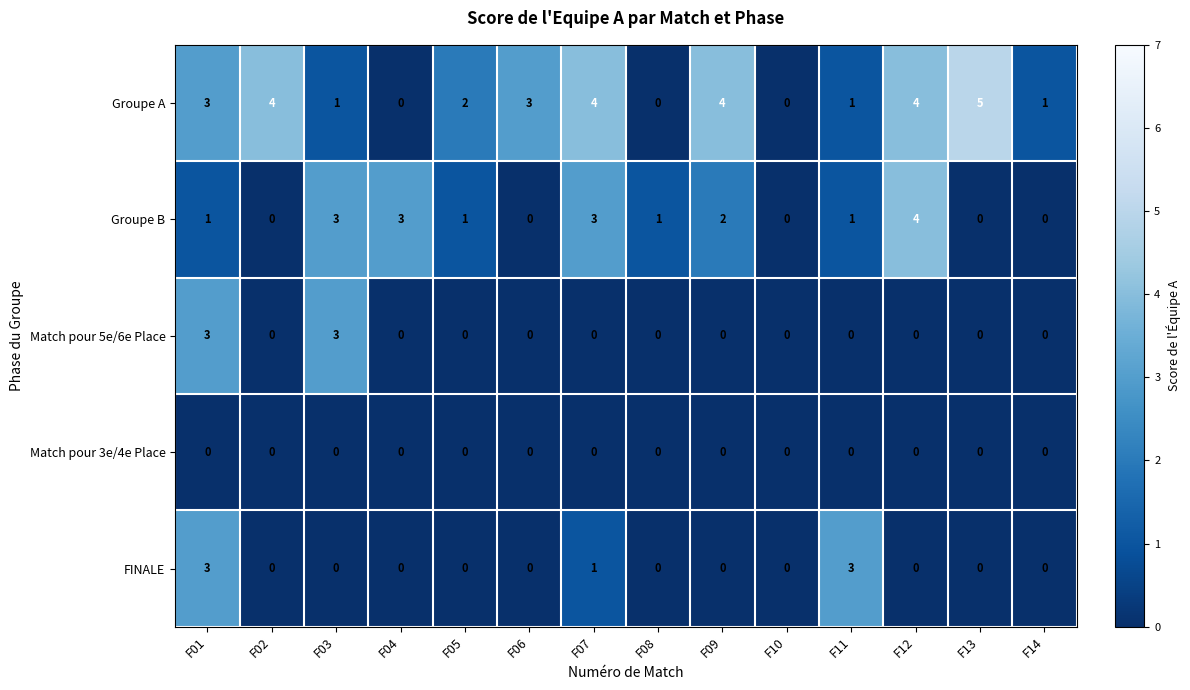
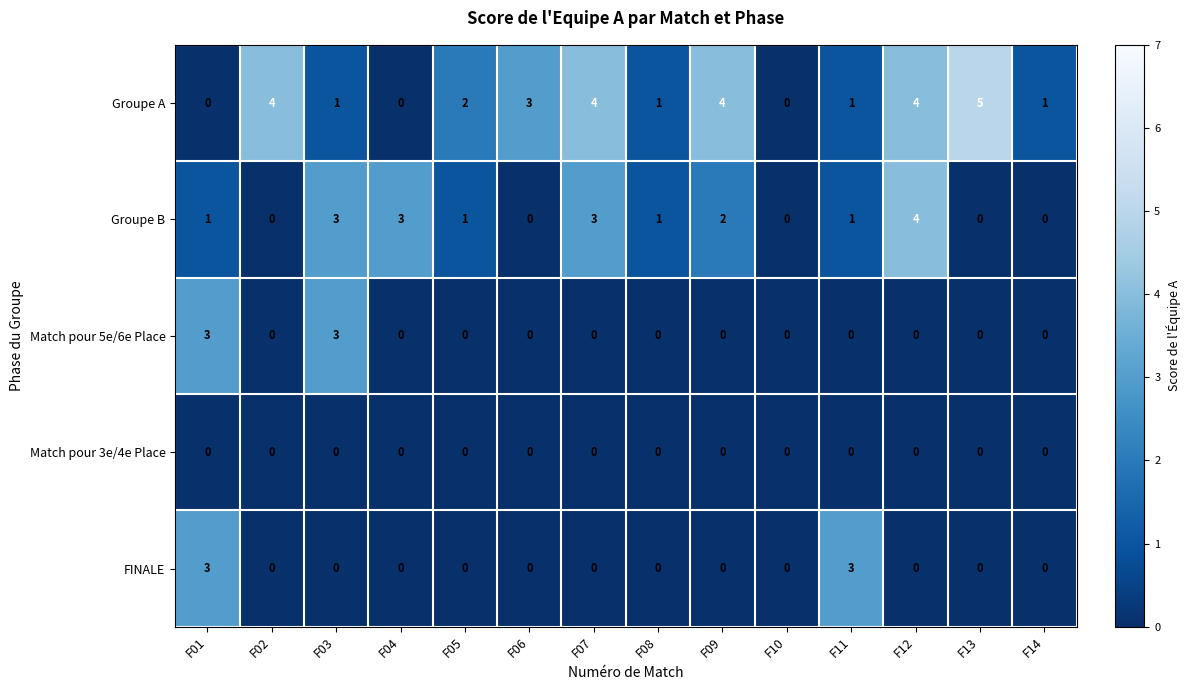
  {
    "Groupe A": {
-     "F01": 3,
+     "F01": 0,
      "F02": 4,
      "F03": 1,
      "F04": 0,
      "F05": 2,
      "F06": 3,
      "F07": 4,
-     "F08": 0,
+     "F08": 1,
      "F09": 4,
      "F10": 0,
      "F11": 1,
      "F12": 4,
      "F13": 5,
      "F14": 1
    },
    "Groupe B": {
      "F01": 1,
      "F02": 0,
      "F03": 3,
      "F04": 3,
      "F05": 1,
      "F06": 0,
      "F07": 3,
      "F08": 1,
      "F09": 2,
      "F10": 0,
      "F11": 1,
      "F12": 4,
      "F13": 0,
      "F14": 0
    },
    "Match pour 5e/6e Place": {
      "F01": 3,
      "F02": 0,
      "F03": 3,
      "F04": 0,
      "F05": 0,
      "F06": 0,
      "F07": 0,
      "F08": 0,
      "F09": 0,
      "F10": 0,
      "F11": 0,
      "F12": 0,
      "F13": 0,
      "F14": 0
    },
    "Match pour 3e/4e Place": {
      "F01": 0,
      "F02": 0,
      "F03": 0,
      "F04": 0,
      "F05": 0,
      "F06": 0,
      "F07": 0,
      "F08": 0,
      "F09": 0,
      "F10": 0,
      "F11": 0,
      "F12": 0,
      "F13": 0,
      "F14": 0
    },
    "FINALE": {
      "F01": 3,
      "F02": 0,
      "F03": 0,
      "F04": 0,
      "F05": 0,
      "F06": 0,
-     "F07": 1,
+     "F07": 0,
      "F08": 0,
      "F09": 0,
      "F10": 0,
      "F11": 3,
      "F12": 0,
      "F13": 0,
      "F14": 0
    }
  }
